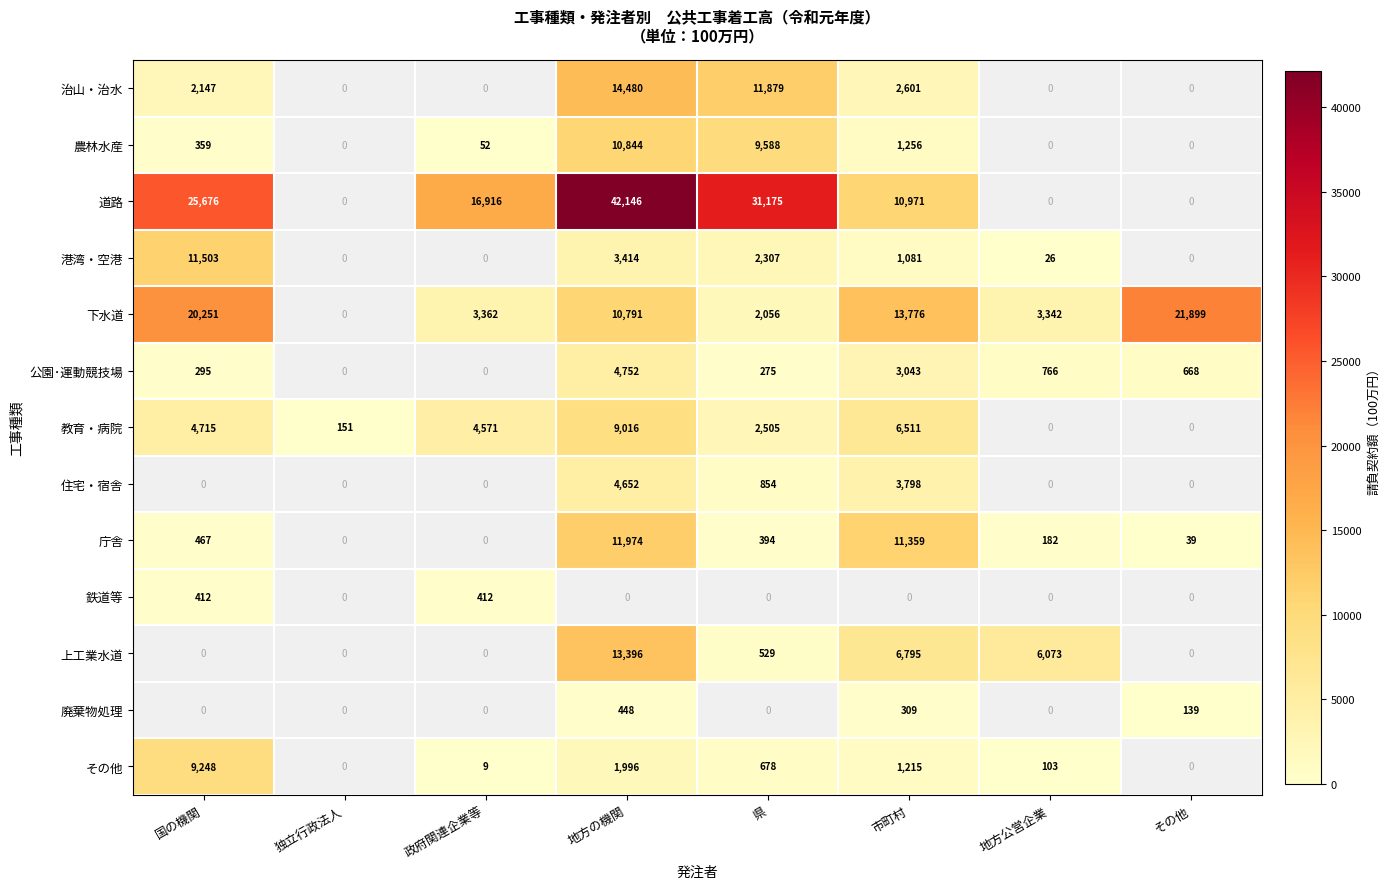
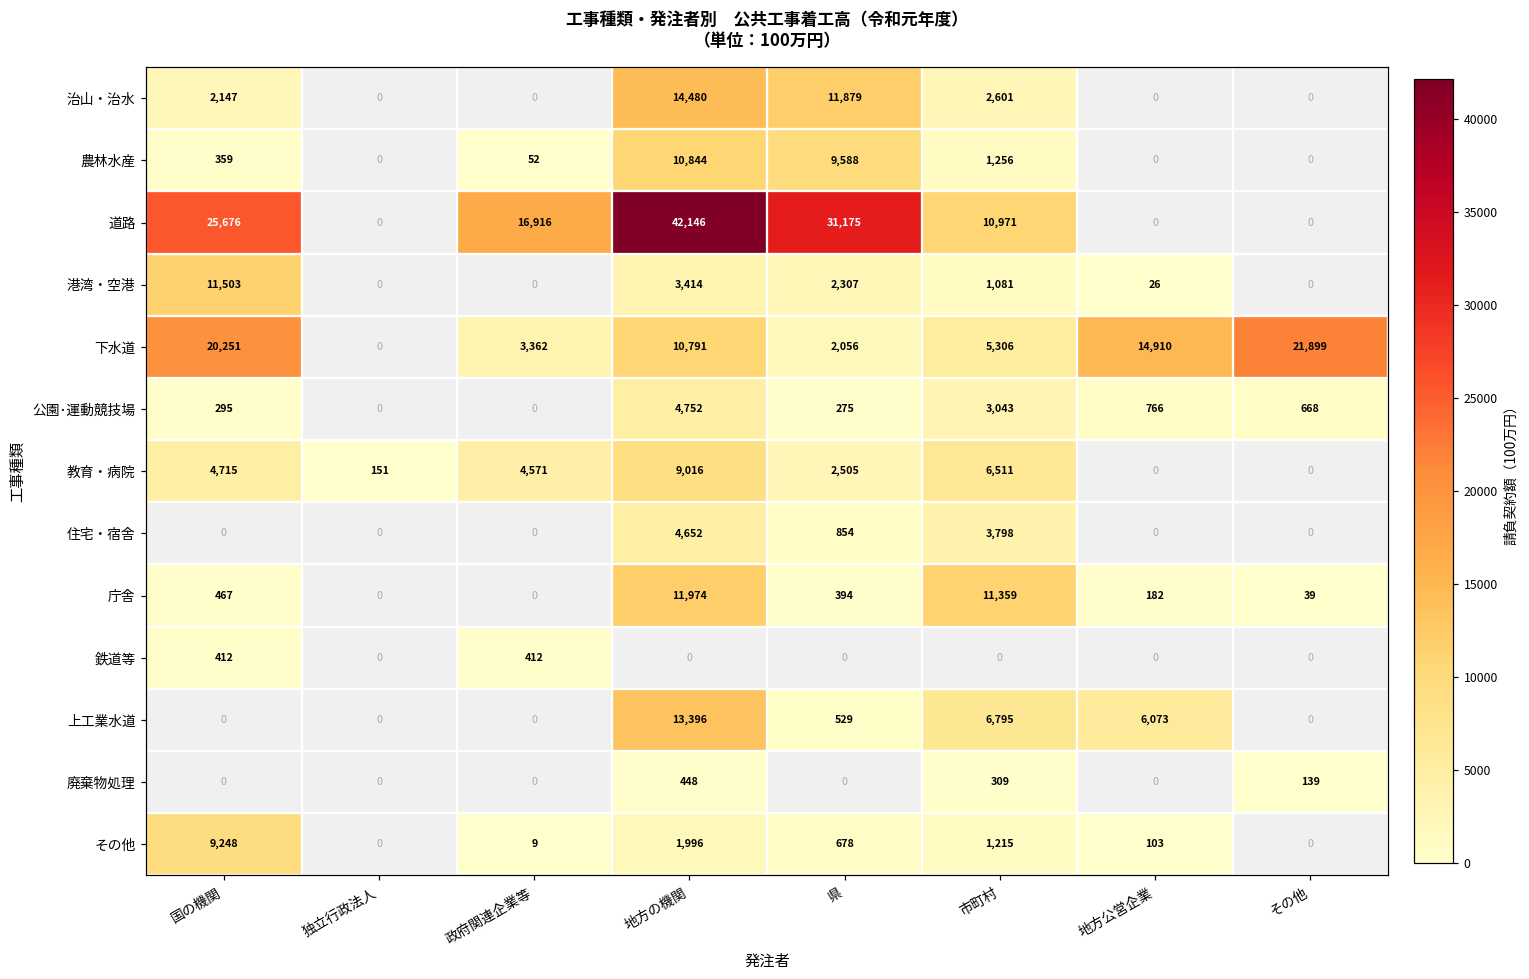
  {
    "治山・治水": {
      "国の機関": "2,147",
      "地方の機関": "14,480",
      "県": "11,879",
      "市町村": "2,601"
    },
    "農林水産": {
      "国の機関": "359",
      "政府関連企業等": "52",
      "地方の機関": "10,844",
      "県": "9,588",
      "市町村": "1,256"
    },
    "道路": {
      "国の機関": "25,676",
      "政府関連企業等": "16,916",
      "地方の機関": "42,146",
      "県": "31,175",
      "市町村": "10,971"
    },
    "港湾・空港": {
      "国の機関": "11,503",
      "地方の機関": "3,414",
      "県": "2,307",
      "市町村": "1,081",
      "地方公営企業": "26"
    },
    "下水道": {
      "国の機関": "20,251",
      "政府関連企業等": "3,362",
      "地方の機関": "10,791",
      "県": "2,056",
-     "市町村": "13,776",
-     "地方公営企業": "3,342",
+     "市町村": "5,306",
+     "地方公営企業": "14,910",
      "その他": "21,899"
    },
    "公園･運動競技場": {
      "国の機関": "295",
      "地方の機関": "4,752",
      "県": "275",
      "市町村": "3,043",
      "地方公営企業": "766",
      "その他": "668"
    },
    "教育・病院": {
      "国の機関": "4,715",
      "独立行政法人": "151",
      "政府関連企業等": "4,571",
      "地方の機関": "9,016",
      "県": "2,505",
      "市町村": "6,511"
    },
    "住宅・宿舎": {
      "地方の機関": "4,652",
      "県": "854",
      "市町村": "3,798"
    },
    "庁舎": {
      "国の機関": "467",
      "地方の機関": "11,974",
      "県": "394",
      "市町村": "11,359",
      "地方公営企業": "182",
      "その他": "39"
    },
    "鉄道等": {
      "国の機関": "412",
      "政府関連企業等": "412"
    },
    "上工業水道": {
      "地方の機関": "13,396",
      "県": "529",
      "市町村": "6,795",
      "地方公営企業": "6,073"
    },
    "廃棄物処理": {
      "地方の機関": "448",
      "市町村": "309",
      "その他": "139"
    },
    "その他": {
      "国の機関": "9,248",
      "政府関連企業等": "9",
      "地方の機関": "1,996",
      "県": "678",
      "市町村": "1,215",
      "地方公営企業": "103"
    }
  }
